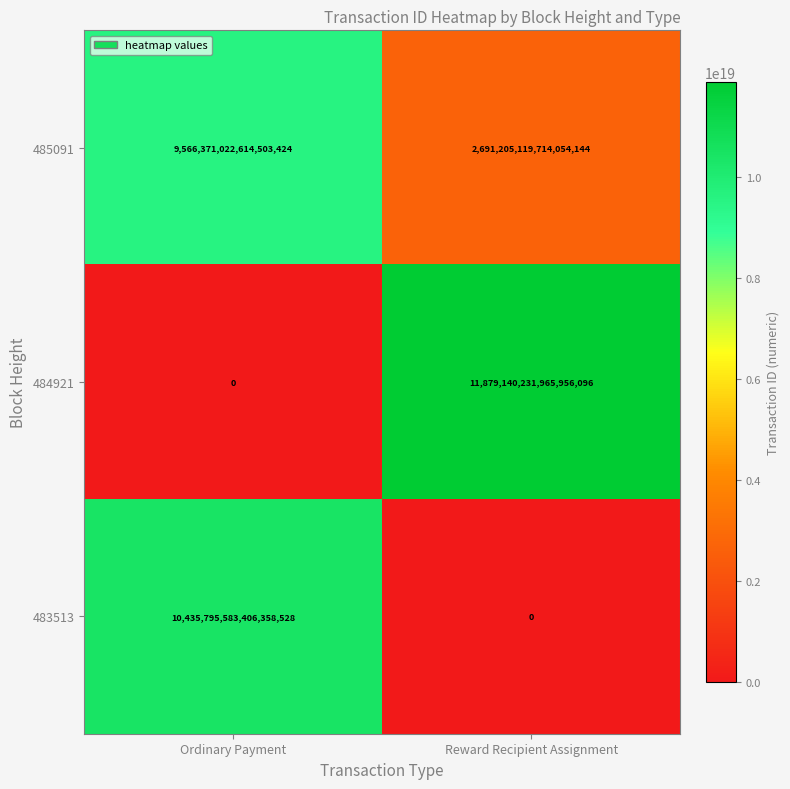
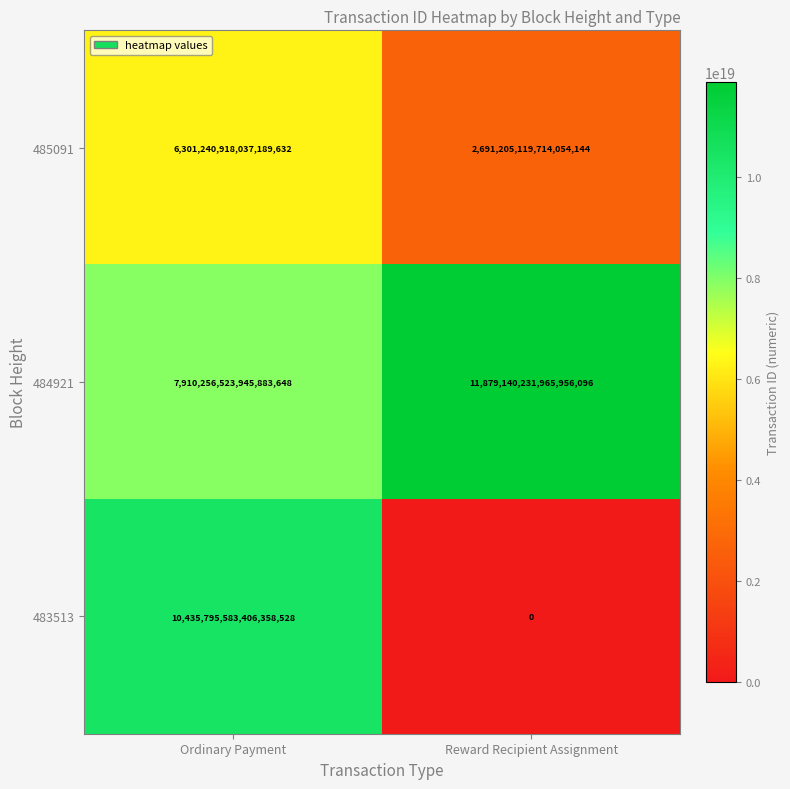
  {
    "485091": {
-     "Ordinary Payment": "9,566,371,022,614,503,424",
+     "Ordinary Payment": "6,301,240,918,037,189,632",
      "Reward Recipient Assignment": "2,691,205,119,714,054,144"
    },
    "484921": {
-     "Ordinary Payment": "0",
+     "Ordinary Payment": "7,910,256,523,945,883,648",
      "Reward Recipient Assignment": "11,879,140,231,965,956,096"
    },
    "483513": {
      "Ordinary Payment": "10,435,795,583,406,358,528",
      "Reward Recipient Assignment": "0"
    }
  }
